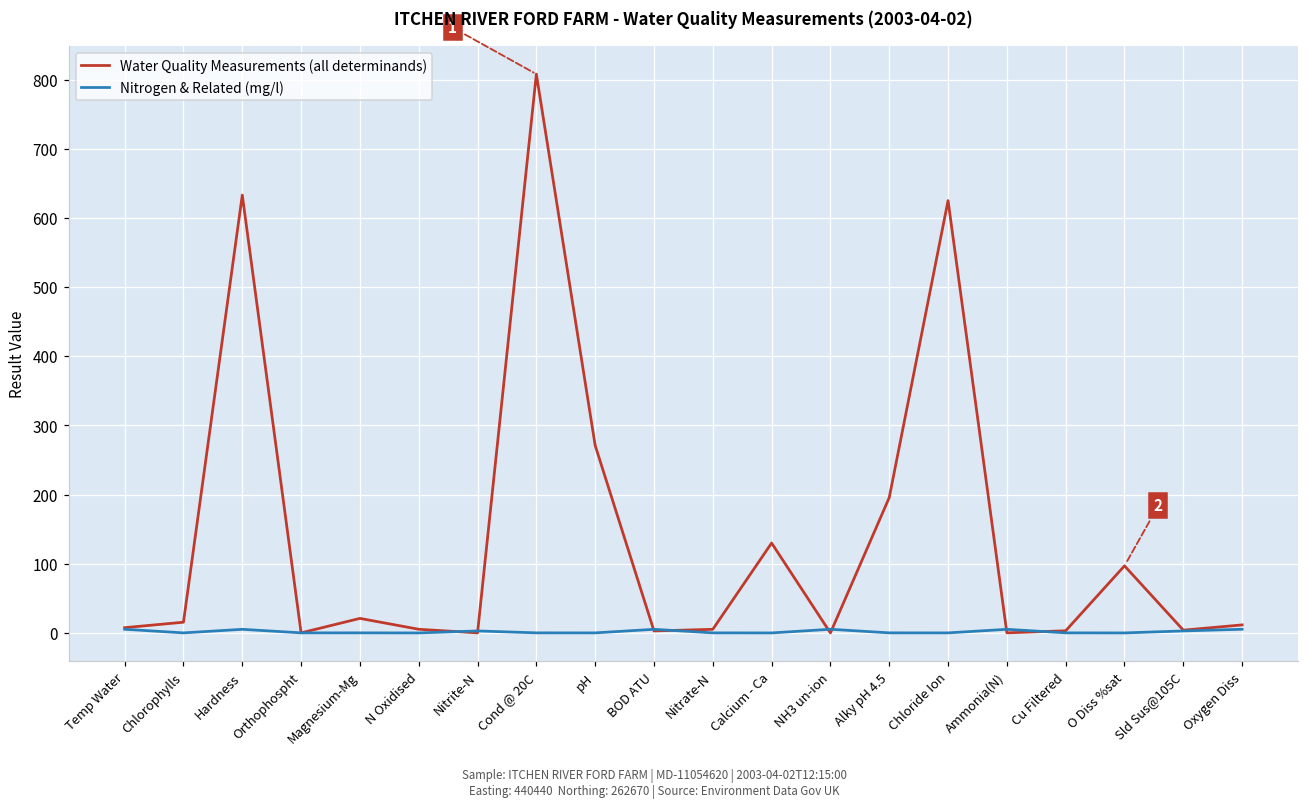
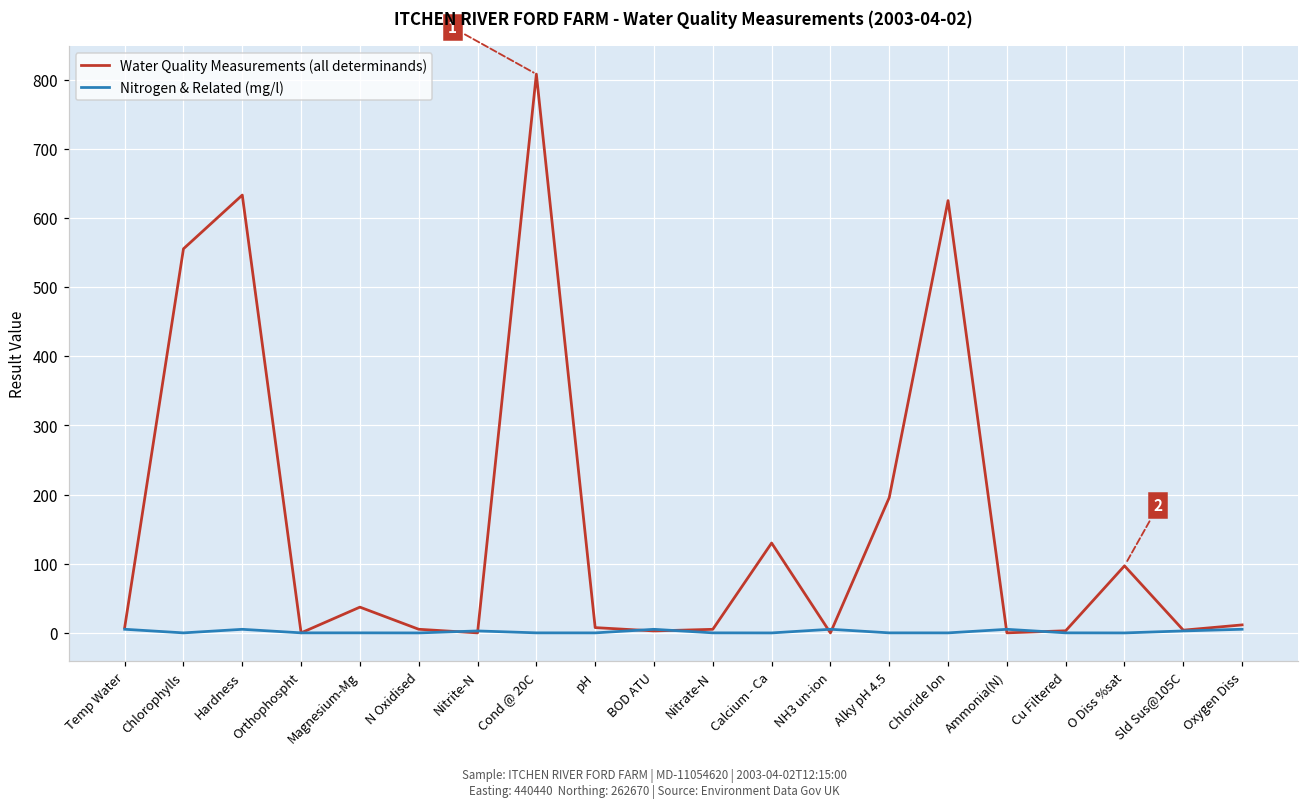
  {
    "Water Quality Measurements (all determinands)": {
-     "Chlorophylls": 20,
+     "Chlorophylls": 560,
      "Hardness": 630,
-     "Magnesium-Mg": 20,
+     "Magnesium-Mg": 40,
      "N Oxidised": 10,
      "Cond @ 20C": 810,
-     "pH": 270,
+     "pH": 10,
      "Nitrate-N": 10,
      "Calcium - Ca": 130,
      "NH3 un-ion": 0,
      "Alky pH 4.5": 200,
      "Chloride Ion": 630,
      "Ammonia(N)": 0,
      "O Diss %sat": 100,
      "Oxygen Diss": 10
    },
    "Nitrogen & Related (mg/l)": {
      "Chlorophylls": 0,
      "Hardness": 10,
      "Magnesium-Mg": 0,
      "N Oxidised": 0,
      "Cond @ 20C": 0,
      "pH": 0,
      "Nitrate-N": 0,
      "Calcium - Ca": 0,
      "NH3 un-ion": 10,
      "Alky pH 4.5": 0,
      "Chloride Ion": 0,
      "Ammonia(N)": 10,
      "O Diss %sat": 0,
      "Oxygen Diss": 10
    }
  }
